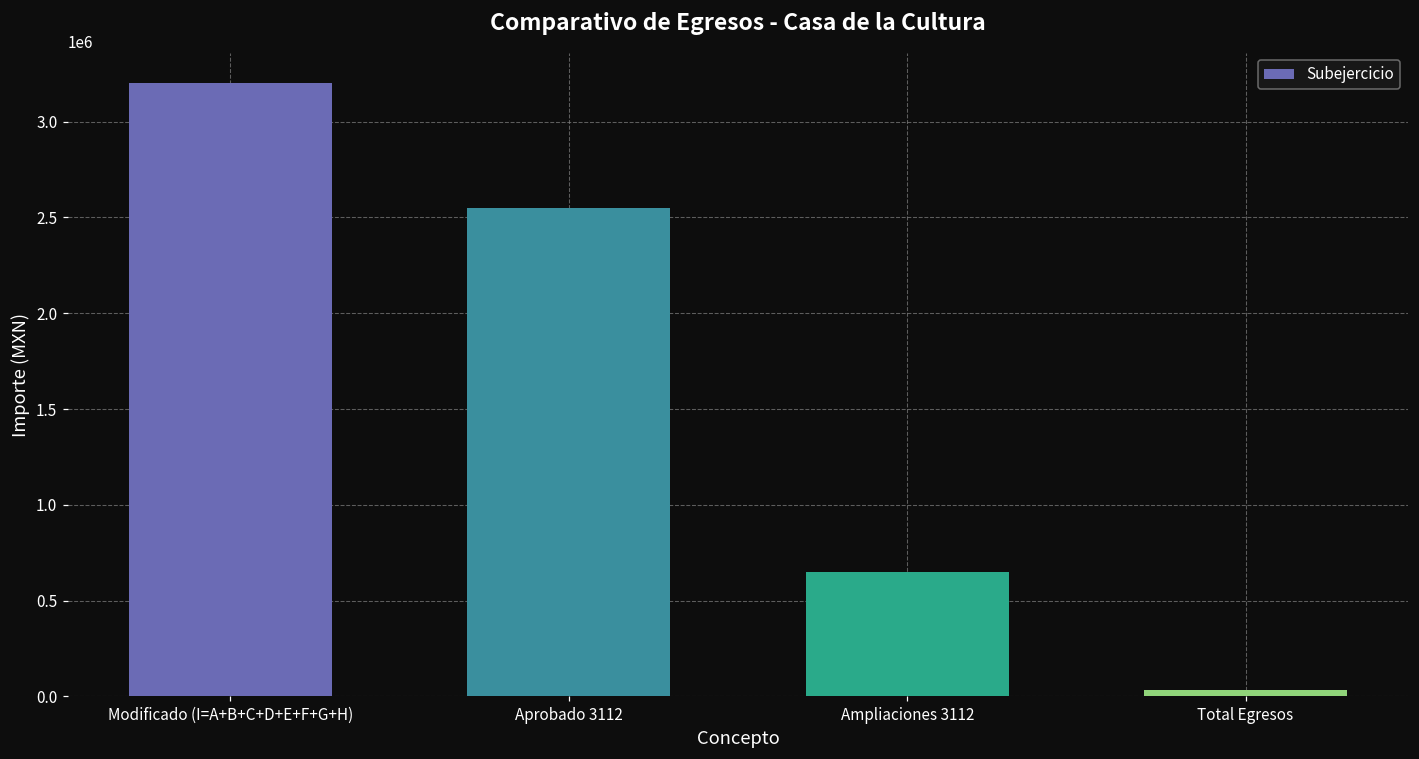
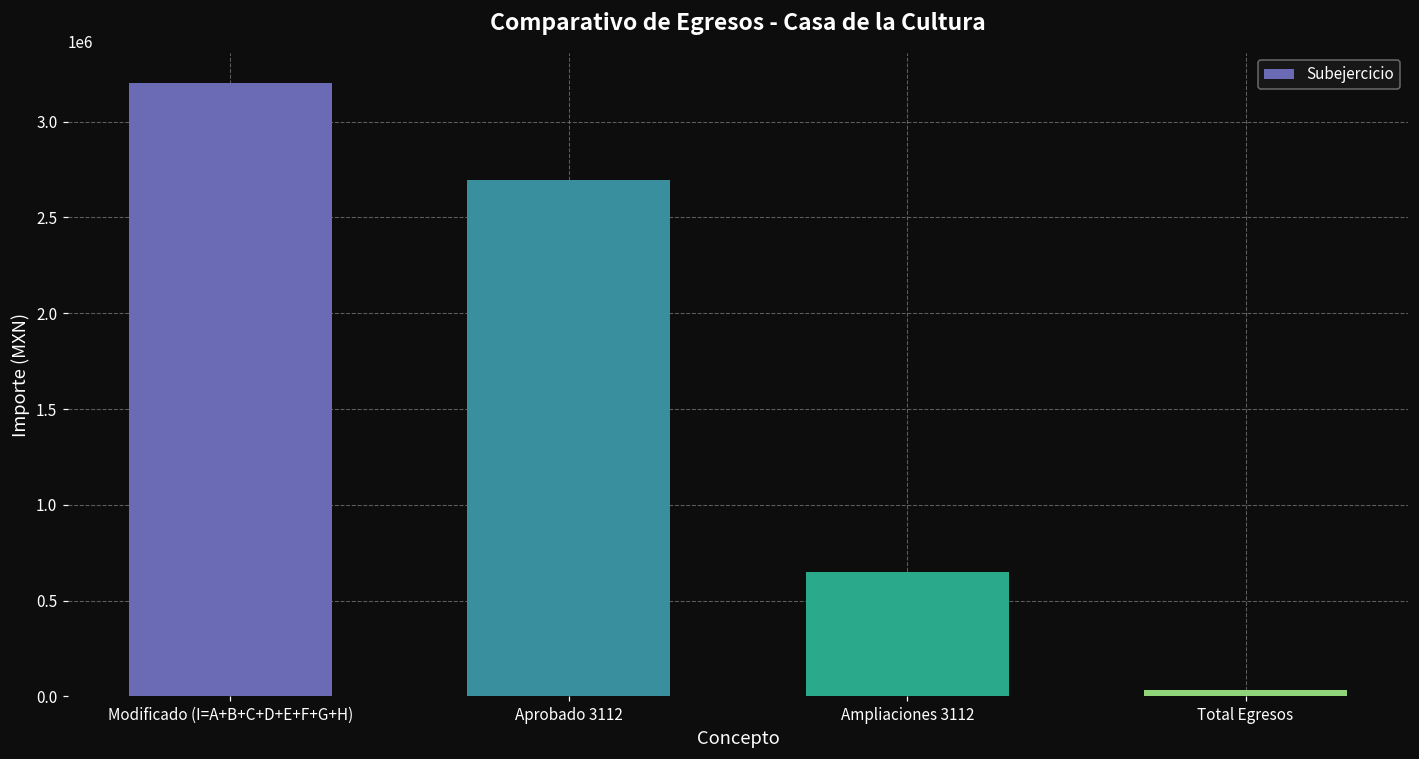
  {
    "Modificado (I=A+B+C+D+E+F+G+H)": 3200000,
-   "Aprobado 3112": 2550000,
+   "Aprobado 3112": 2700000,
    "Ampliaciones 3112": 650000,
    "Total Egresos": 30000
  }
